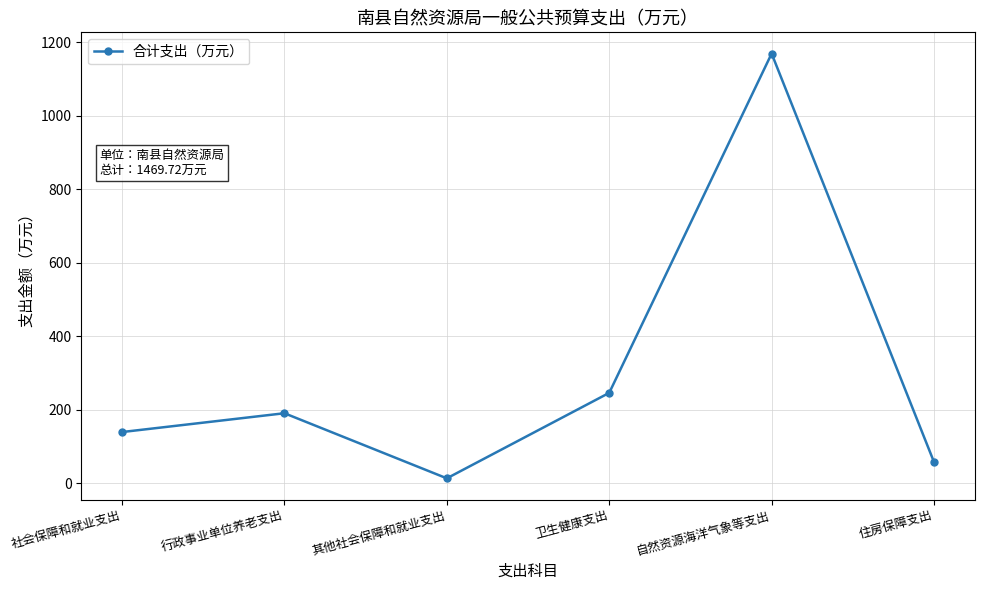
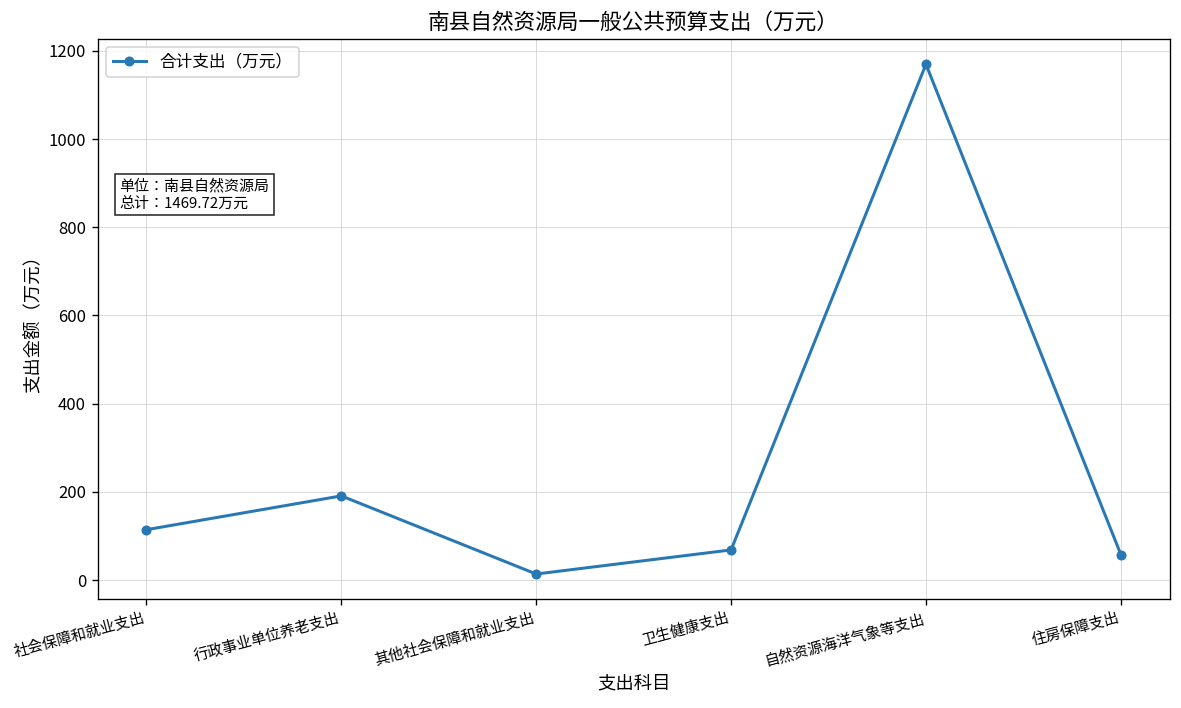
  {
-   "社会保障和就业支出": 140,
+   "社会保障和就业支出": 110,
    "行政事业单位养老支出": 190,
    "其他社会保障和就业支出": 10,
-   "卫生健康支出": 250,
+   "卫生健康支出": 70,
    "自然资源海洋气象等支出": 1170,
    "住房保障支出": 60
  }
